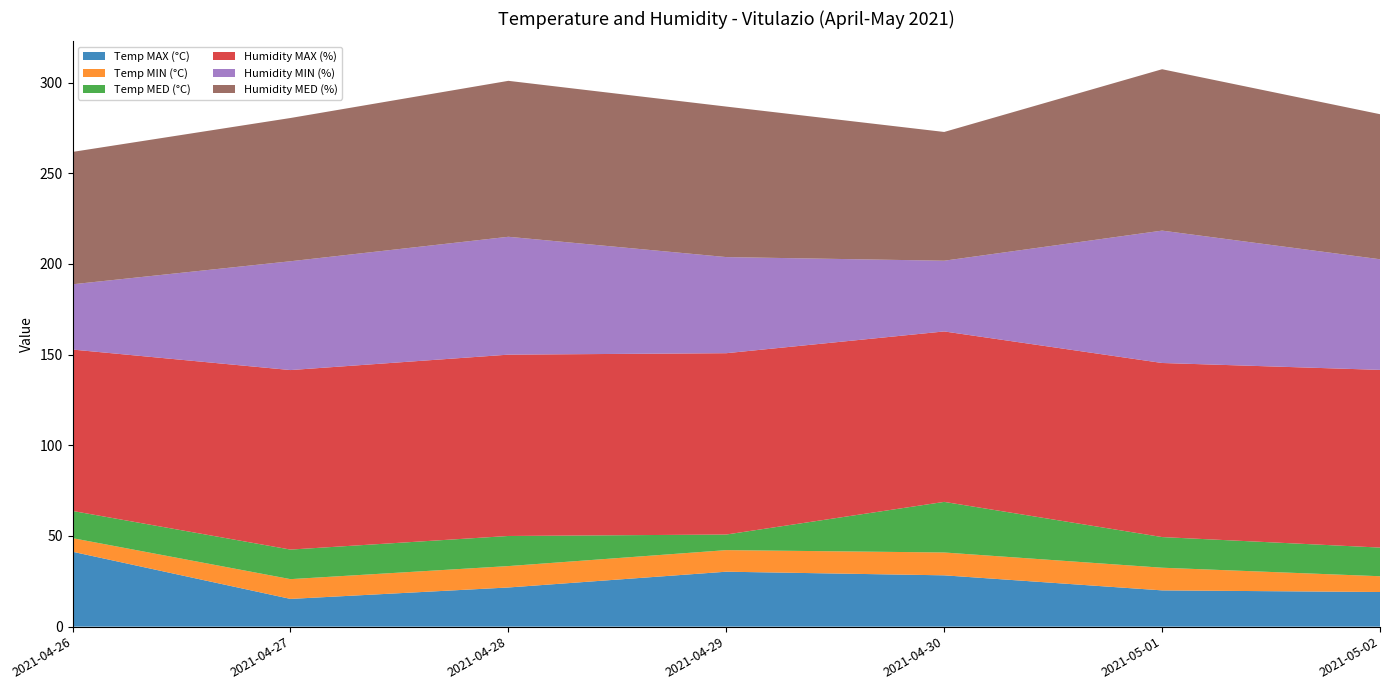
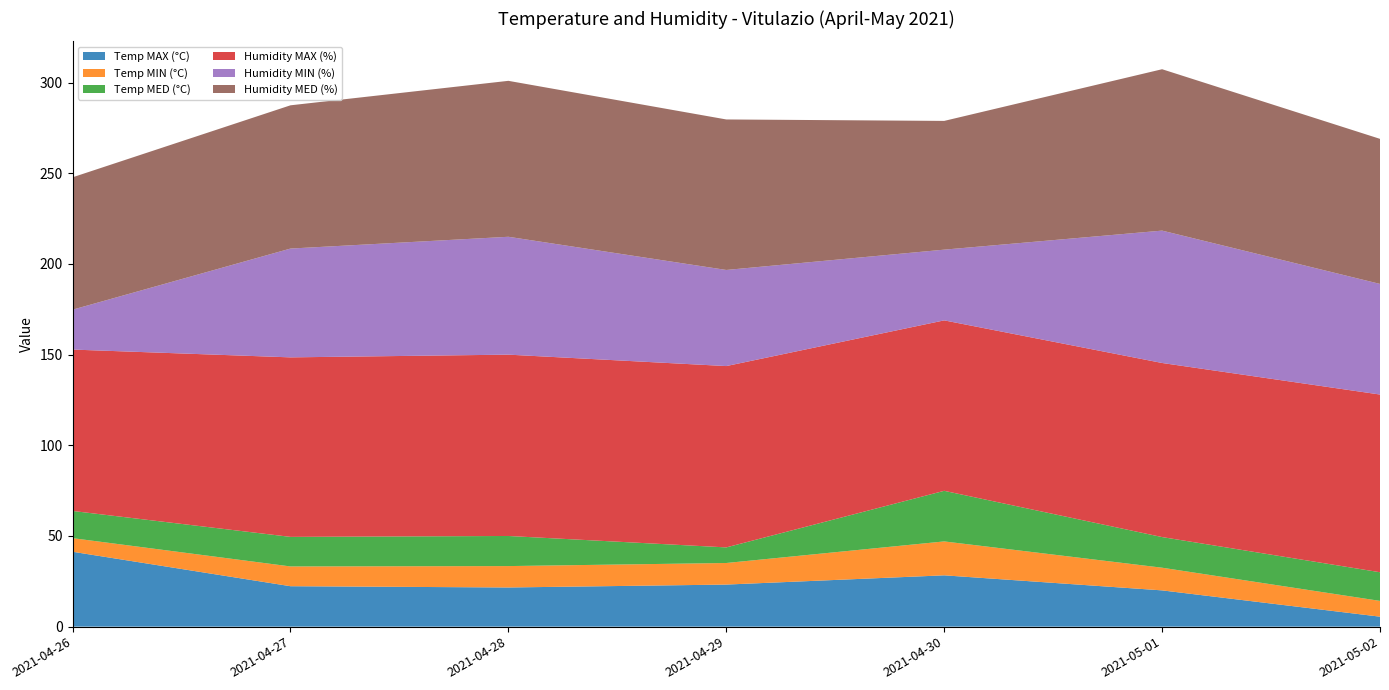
  {
    "Temp MAX (°C)": {
      "2021-04-26": 41,
-     "2021-04-27": 15,
+     "2021-04-27": 22,
      "2021-04-28": 22,
-     "2021-04-29": 30,
+     "2021-04-29": 23,
      "2021-04-30": 28,
      "2021-05-01": 20,
-     "2021-05-02": 19
+     "2021-05-02": 6
    },
    "Temp MIN (°C)": {
      "2021-04-26": 8,
      "2021-04-27": 11,
      "2021-04-28": 12,
      "2021-04-29": 12,
-     "2021-04-30": 13,
+     "2021-04-30": 19,
      "2021-05-01": 13,
      "2021-05-02": 9
    },
    "Temp MED (°C)": {
      "2021-04-26": 15,
      "2021-04-27": 16,
      "2021-04-28": 17,
      "2021-04-29": 9,
      "2021-04-30": 28,
      "2021-05-01": 17,
      "2021-05-02": 16
    },
    "Humidity MAX (%)": {
      "2021-04-26": 89,
      "2021-04-27": 99,
      "2021-04-28": 100,
      "2021-04-29": 100,
      "2021-04-30": 94,
      "2021-05-01": 96,
      "2021-05-02": 98
    },
    "Humidity MIN (%)": {
-     "2021-04-26": 36,
+     "2021-04-26": 22,
      "2021-04-27": 60,
      "2021-04-28": 65,
      "2021-04-29": 53,
      "2021-04-30": 39,
      "2021-05-01": 73,
      "2021-05-02": 61
    },
    "Humidity MED (%)": {
      "2021-04-26": 73,
      "2021-04-27": 79,
      "2021-04-28": 86,
      "2021-04-29": 83,
      "2021-04-30": 71,
      "2021-05-01": 89,
      "2021-05-02": 80
    }
  }
